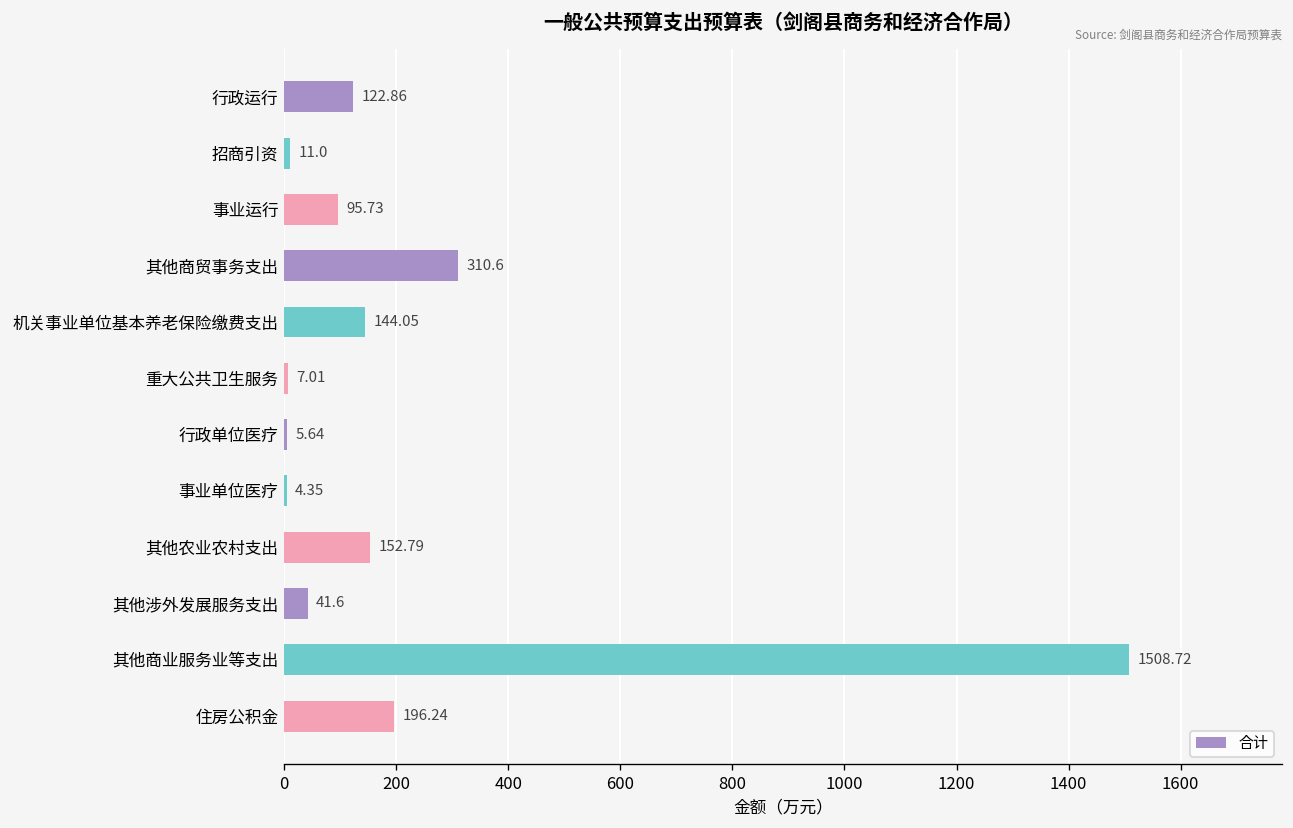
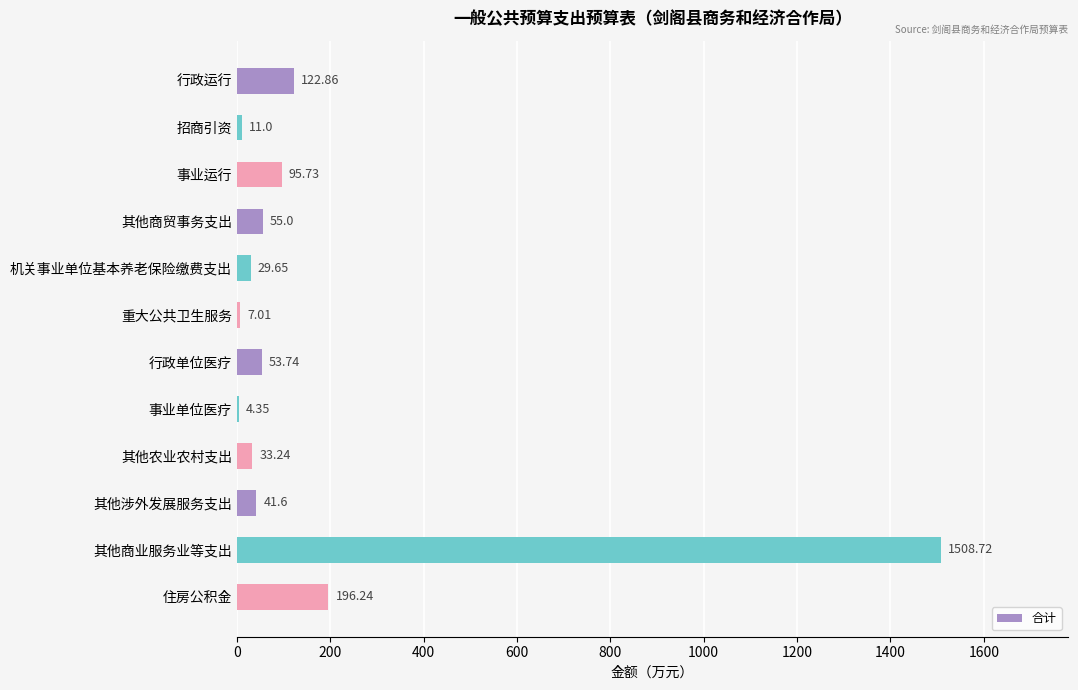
  {
    "行政运行": 122.86,
    "招商引资": 11.0,
    "事业运行": 95.73,
-   "其他商贸事务支出": 310.6,
-   "机关事业单位基本养老保险缴费支出": 144.05,
+   "其他商贸事务支出": 55.0,
+   "机关事业单位基本养老保险缴费支出": 29.65,
    "重大公共卫生服务": 7.01,
-   "行政单位医疗": 5.64,
+   "行政单位医疗": 53.74,
    "事业单位医疗": 4.35,
-   "其他农业农村支出": 152.79,
+   "其他农业农村支出": 33.24,
    "其他涉外发展服务支出": 41.6,
    "其他商业服务业等支出": 1508.72,
    "住房公积金": 196.24
  }
